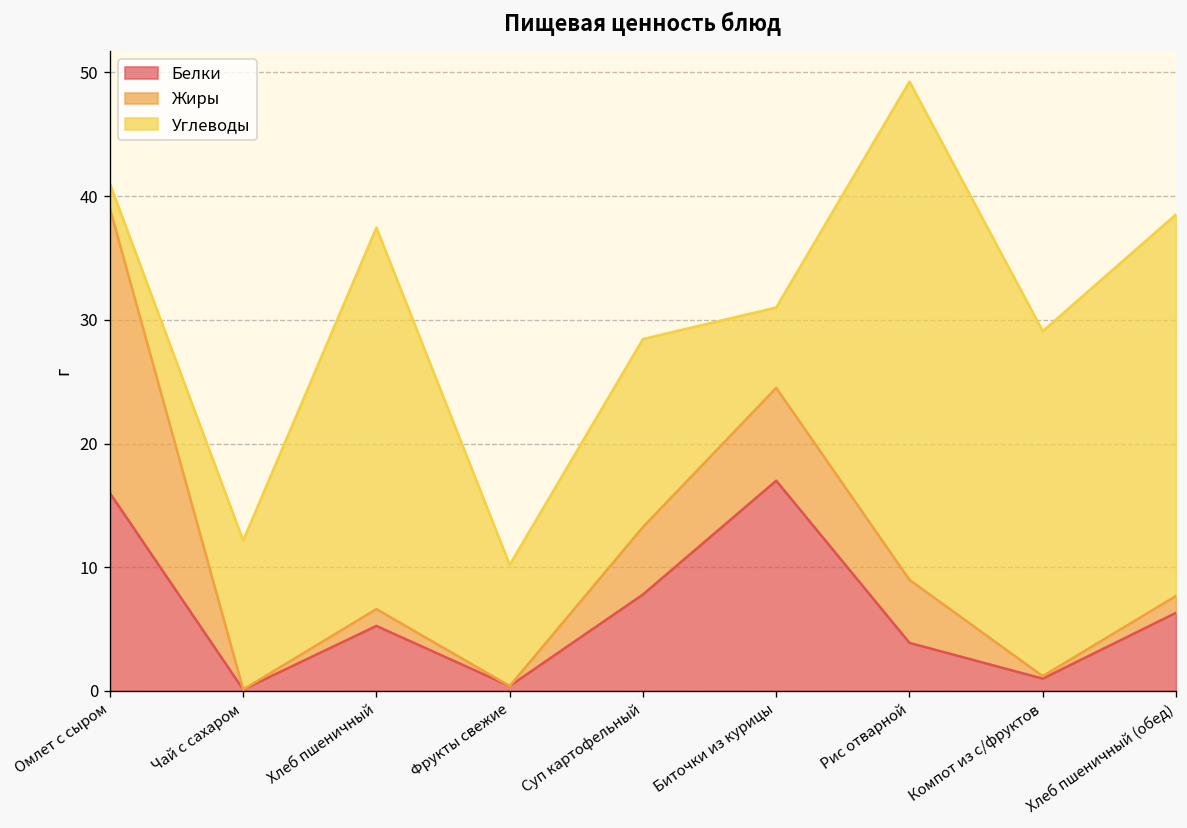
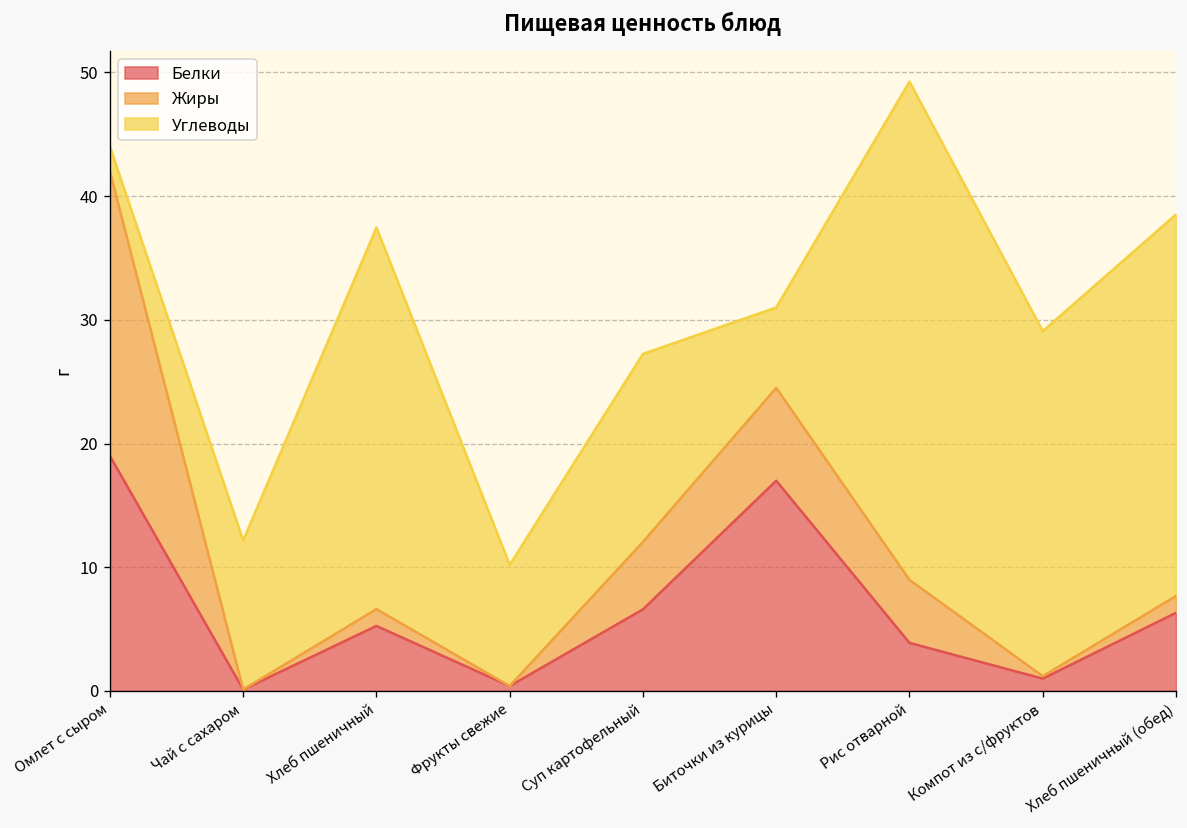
  {
    "Белки": {
-     "Омлет с сыром": 16,
+     "Омлет с сыром": 19,
      "Хлеб пшеничный": 5.3,
-     "Суп картофельный": 7.8,
+     "Суп картофельный": 6.6,
      "Биточки из курицы": 17.0,
      "Рис отварной": 3.9,
      "Хлеб пшеничный (обед)": 6.3
    }
  }
